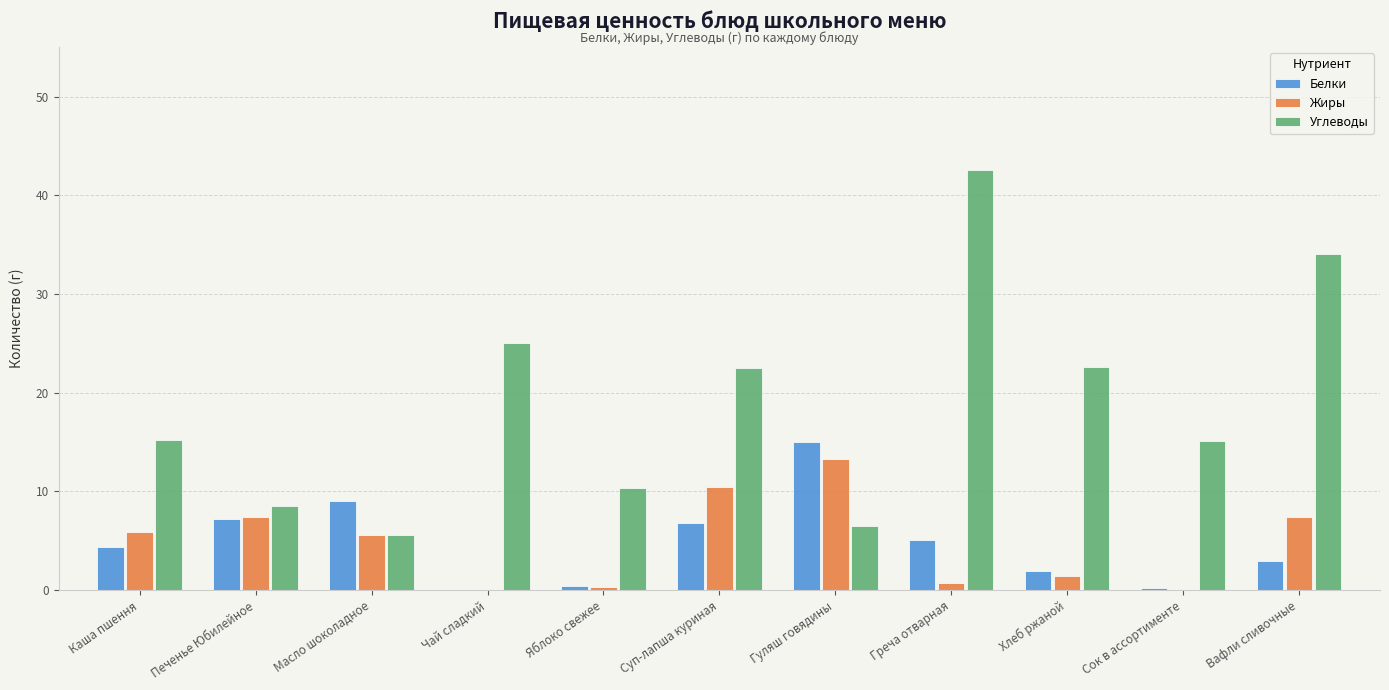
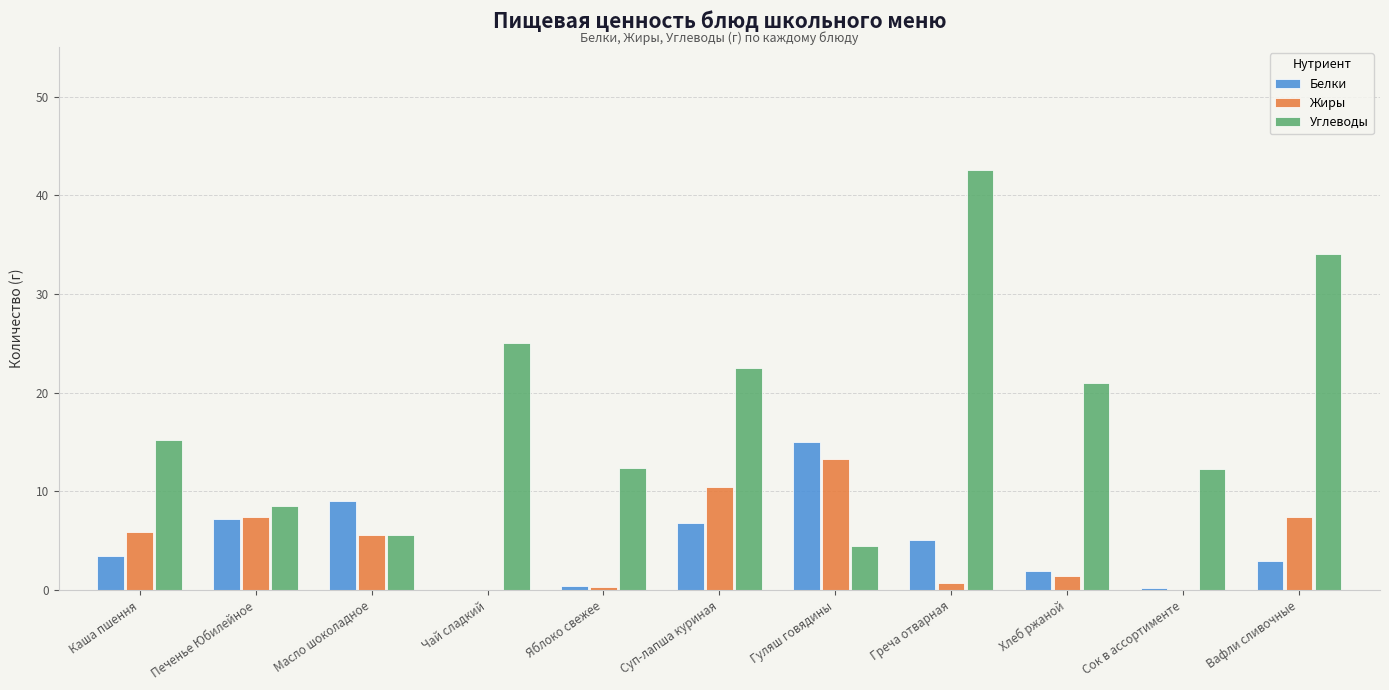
  {
    "Белки": {
-     "Каша пшення": 4.4,
+     "Каша пшення": 3.5,
      "Печенье Юбилейное": 7,
      "Масло шоколадное": 9,
      "Чай сладкий": 0,
      "Яблоко свежее": 0,
      "Суп-лапша куриная": 7,
      "Гуляш говядины": 15,
      "Греча отварная": 5,
      "Хлеб ржаной": 2,
      "Вафли сливочные": 3
    },
    "Жиры": {
      "Каша пшення": 6,
      "Печенье Юбилейное": 7,
      "Масло шоколадное": 6,
      "Чай сладкий": 0,
      "Яблоко свежее": 0,
      "Суп-лапша куриная": 10,
      "Гуляш говядины": 13,
      "Греча отварная": 1,
      "Хлеб ржаной": 1,
      "Вафли сливочные": 7
    },
    "Углеводы": {
      "Каша пшення": 15,
      "Печенье Юбилейное": 9,
      "Масло шоколадное": 6,
      "Чай сладкий": 25,
-     "Яблоко свежее": 10,
+     "Яблоко свежее": 12,
      "Суп-лапша куриная": 23,
-     "Гуляш говядины": 6,
+     "Гуляш говядины": 4,
      "Греча отварная": 43,
-     "Хлеб ржаной": 23,
-     "Сок в ассортименте": 15,
+     "Хлеб ржаной": 21,
+     "Сок в ассортименте": 12,
      "Вафли сливочные": 34
    }
  }
